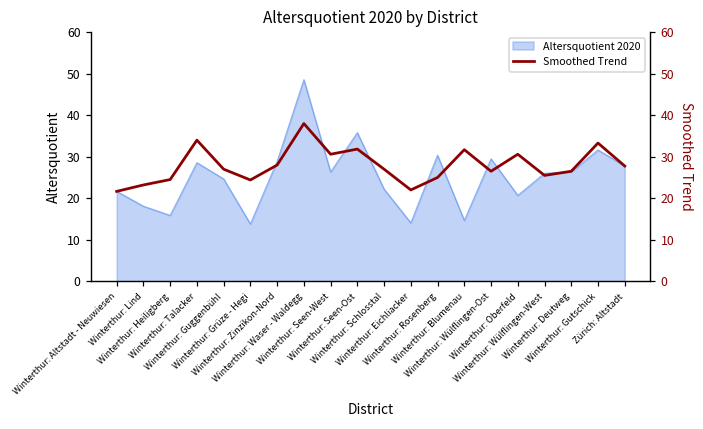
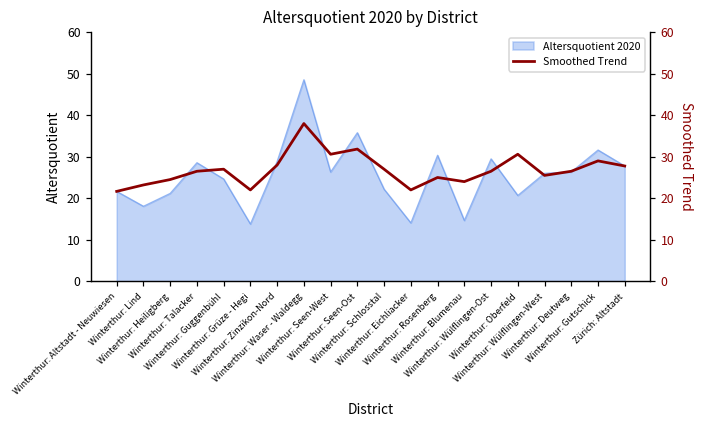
  {
    "Altersquotient 2020": {
      "Winterthur: Altstadt - Neuwiesen": 22,
      "Winterthur: Lind": 18,
-     "Winterthur: Heiligberg": 16,
+     "Winterthur: Heiligberg": 21,
      "Winterthur: Talacker": 29,
      "Winterthur: Guggenbühl": 25,
      "Winterthur: Grüze - Hegi": 14,
      "Winterthur: Zinzikon-Nord": 29,
      "Winterthur: Waser - Waldegg": 49,
      "Winterthur: Seen-West": 26,
      "Winterthur: Seen-Ost": 36,
      "Winterthur: Schlosstal": 22,
      "Winterthur: Eichliacker": 14,
      "Winterthur: Rosenberg": 30,
      "Winterthur: Blumenau": 15,
      "Winterthur: Wülflingen-Ost": 29,
      "Winterthur: Oberfeld": 21,
      "Winterthur: Wülflingen-West": 26,
      "Winterthur: Deutweg": 26,
      "Winterthur: Gutschick": 32,
      "Zürich: Altstadt": 28
    },
    "Smoothed Trend": {
      "Winterthur: Altstadt - Neuwiesen": 22,
      "Winterthur: Lind": 23,
      "Winterthur: Heiligberg": 25,
-     "Winterthur: Talacker": 34,
+     "Winterthur: Talacker": 27,
      "Winterthur: Guggenbühl": 27,
-     "Winterthur: Grüze - Hegi": 24,
+     "Winterthur: Grüze - Hegi": 22,
      "Winterthur: Zinzikon-Nord": 28,
      "Winterthur: Waser - Waldegg": 38,
      "Winterthur: Seen-West": 31,
      "Winterthur: Seen-Ost": 32,
      "Winterthur: Schlosstal": 27,
      "Winterthur: Eichliacker": 22,
      "Winterthur: Rosenberg": 25,
-     "Winterthur: Blumenau": 32,
+     "Winterthur: Blumenau": 24,
      "Winterthur: Wülflingen-Ost": 27,
      "Winterthur: Oberfeld": 31,
      "Winterthur: Wülflingen-West": 26,
      "Winterthur: Deutweg": 27,
-     "Winterthur: Gutschick": 33,
+     "Winterthur: Gutschick": 29,
      "Zürich: Altstadt": 28
    }
  }
